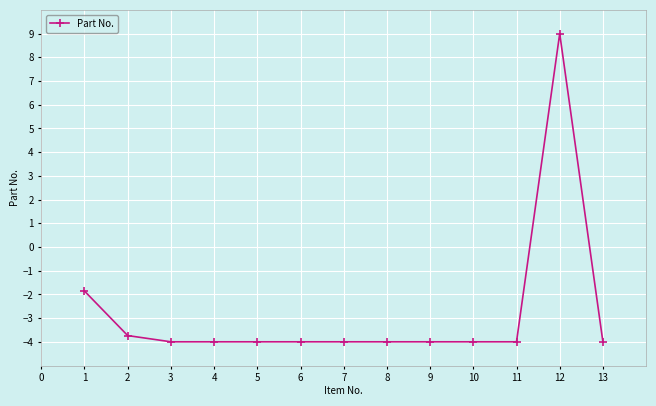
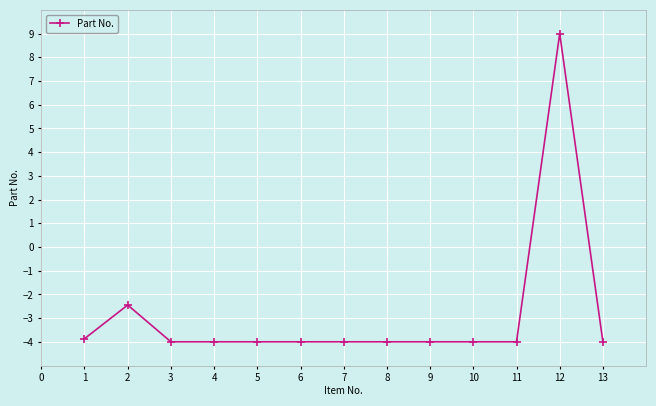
  {
-   "1": -1.9,
-   "2": -3.7,
+   "1": -3.9,
+   "2": -2.4,
    "3": -4.0,
    "4": -4.0,
    "5": -4.0,
    "6": -4.0,
    "7": -4.0,
    "8": -4.0,
    "9": -4.0,
    "10": -4.0,
    "11": -4.0,
    "12": 9.0,
    "13": -4.0
  }
